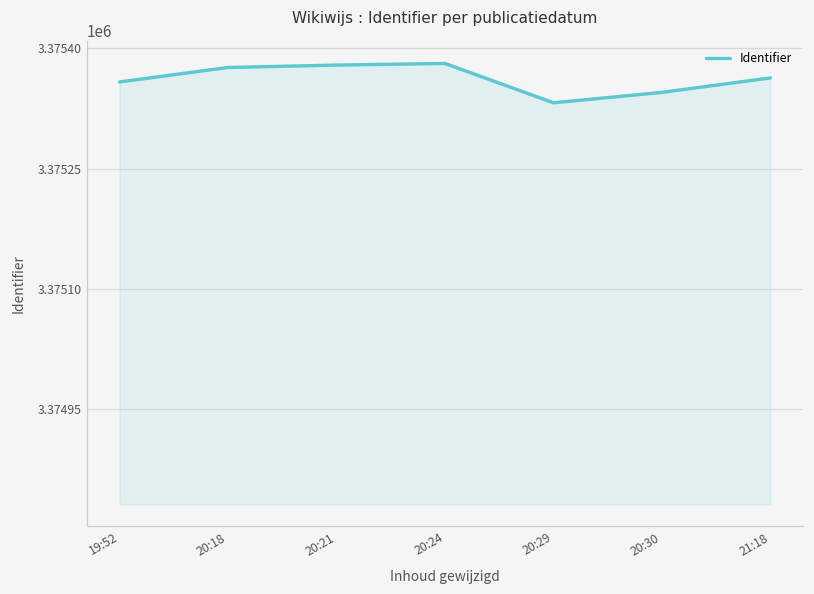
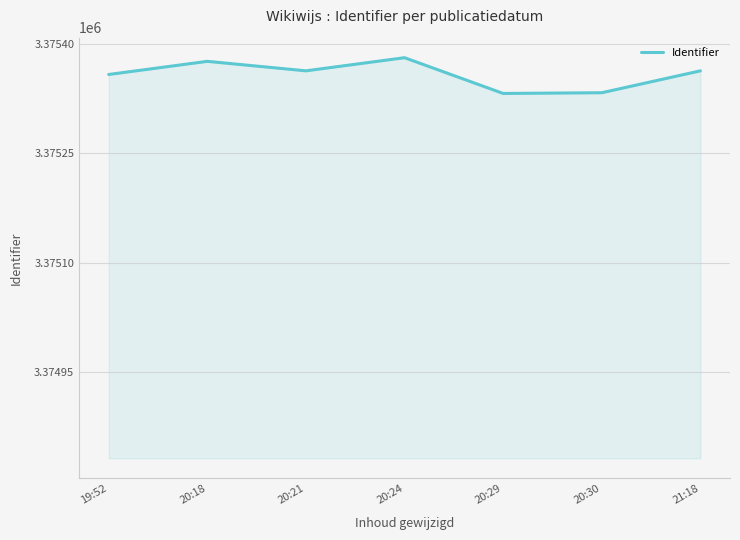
  {
    "19:52": 3375360,
    "20:18": 3375380,
-   "20:21": 3375380,
+   "20:21": 3375360,
    "20:24": 3375380,
    "20:29": 3375330,
-   "20:30": 3375350,
+   "20:30": 3375330,
    "21:18": 3375360
  }
